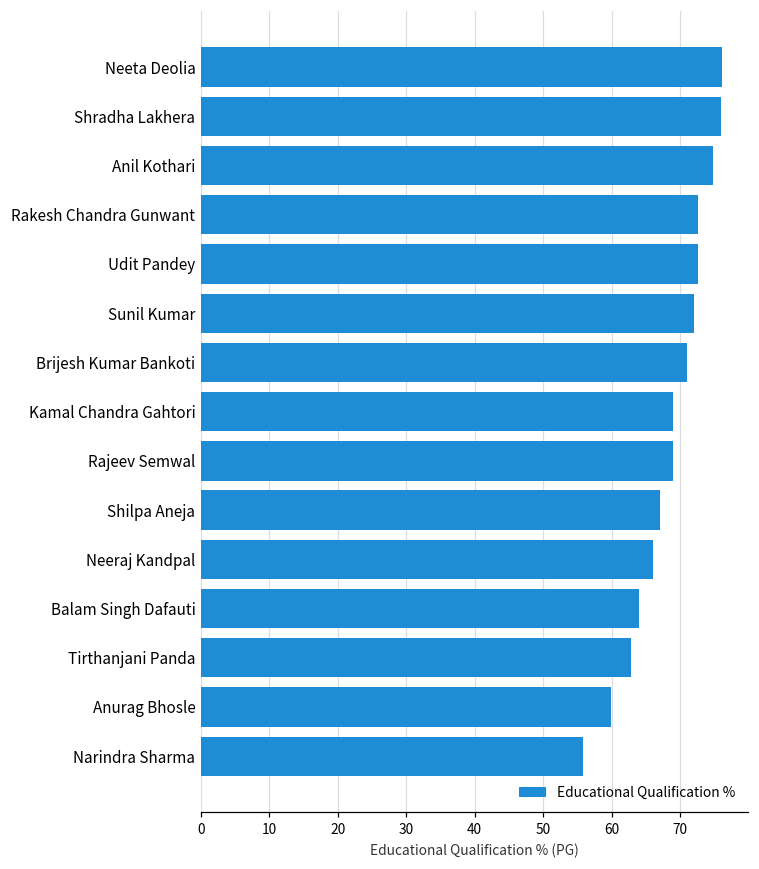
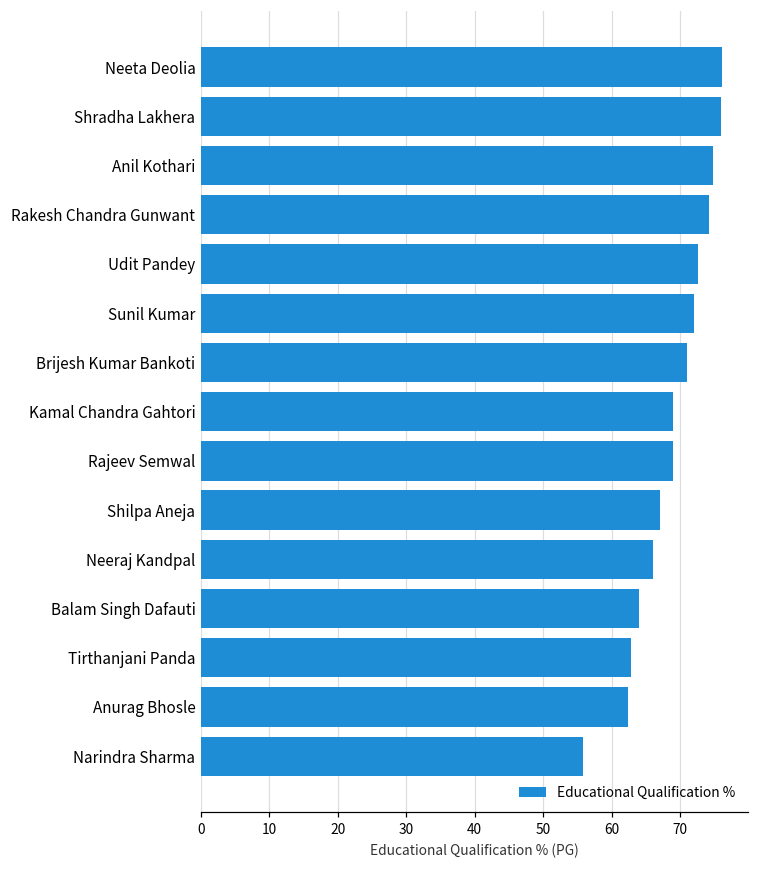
  {
    "Neeta Deolia": 76,
    "Shradha Lakhera": 76,
    "Anil Kothari": 75,
-   "Rakesh Chandra Gunwant": 73,
+   "Rakesh Chandra Gunwant": 74,
    "Udit Pandey": 73,
    "Sunil Kumar": 72,
    "Brijesh Kumar Bankoti": 71,
    "Kamal Chandra Gahtori": 69,
    "Rajeev Semwal": 69,
    "Shilpa Aneja": 67,
    "Neeraj Kandpal": 66,
    "Balam Singh Dafauti": 64,
    "Tirthanjani Panda": 63,
-   "Anurag Bhosle": 60,
+   "Anurag Bhosle": 62,
    "Narindra Sharma": 56
  }
